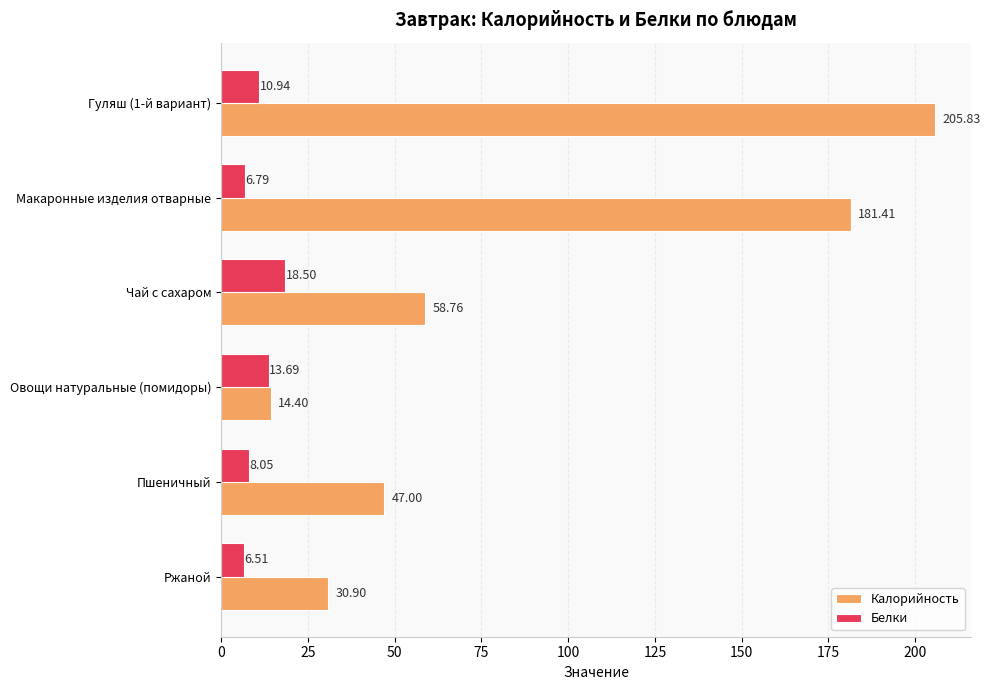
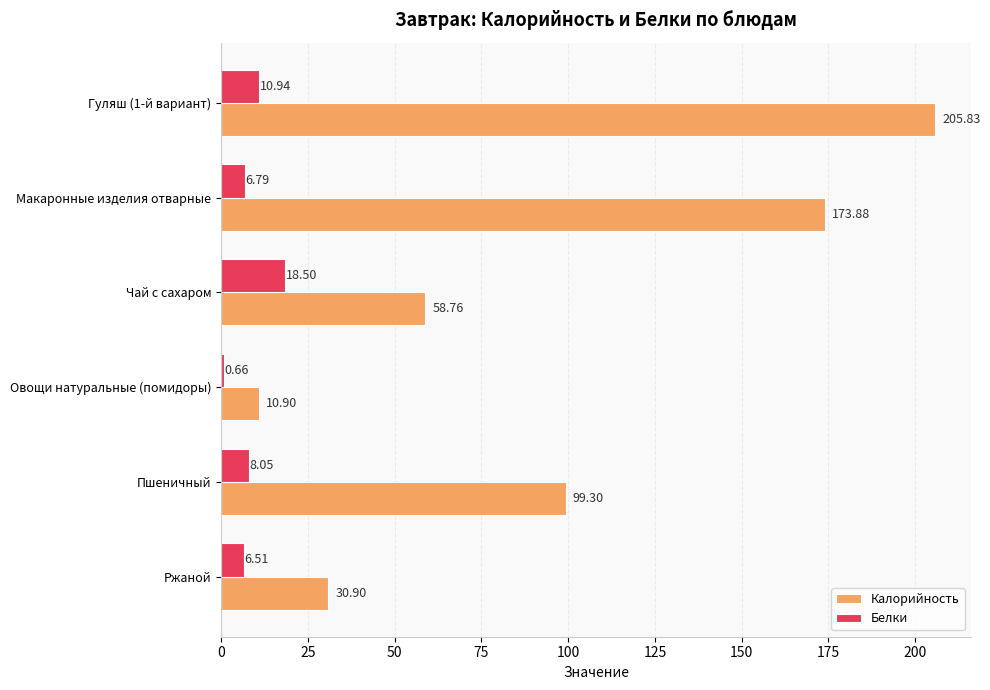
  {
    "Калорийность": {
      "Гуляш (1-й вариант)": 205.83,
-     "Макаронные изделия отварные": 181.41,
+     "Макаронные изделия отварные": 173.88,
      "Чай с сахаром": 58.76,
-     "Овощи натуральные (помидоры)": 14.40,
-     "Пшеничный": 47.00,
+     "Овощи натуральные (помидоры)": 10.90,
+     "Пшеничный": 99.30,
      "Ржаной": 30.90
    },
    "Белки": {
      "Гуляш (1-й вариант)": 10.94,
      "Макаронные изделия отварные": 6.79,
      "Чай с сахаром": 18.50,
-     "Овощи натуральные (помидоры)": 13.69,
+     "Овощи натуральные (помидоры)": 0.66,
      "Пшеничный": 8.05,
      "Ржаной": 6.51
    }
  }
